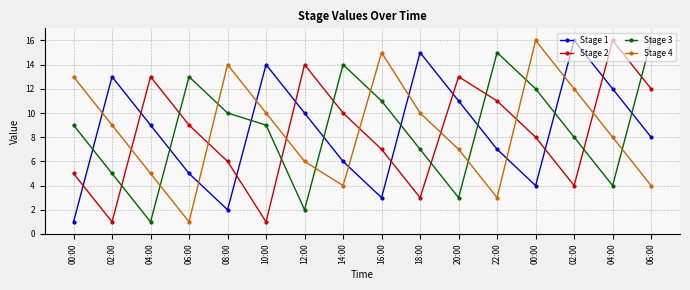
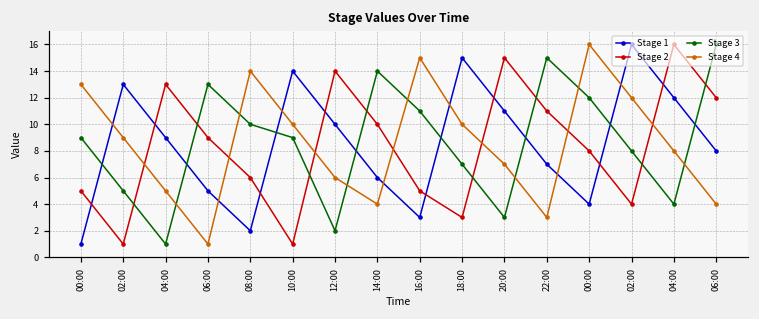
  {
    "Stage 1": {
      "08:00": 2,
      "10:00": 14,
      "12:00": 10,
      "14:00": 6,
      "16:00": 3,
      "18:00": 15,
      "20:00": 11,
      "22:00": 7
    },
    "Stage 2": {
      "08:00": 6,
      "10:00": 1,
      "12:00": 14,
      "14:00": 10,
-     "16:00": 7,
+     "16:00": 5,
      "18:00": 3,
-     "20:00": 13,
+     "20:00": 15,
      "22:00": 11
    },
    "Stage 3": {
      "08:00": 10,
      "10:00": 9,
      "12:00": 2,
      "14:00": 14,
      "16:00": 11,
      "18:00": 7,
      "20:00": 3,
      "22:00": 15
    },
    "Stage 4": {
      "08:00": 14,
      "10:00": 10,
      "12:00": 6,
      "14:00": 4,
      "16:00": 15,
      "18:00": 10,
      "20:00": 7,
      "22:00": 3
    }
  }
